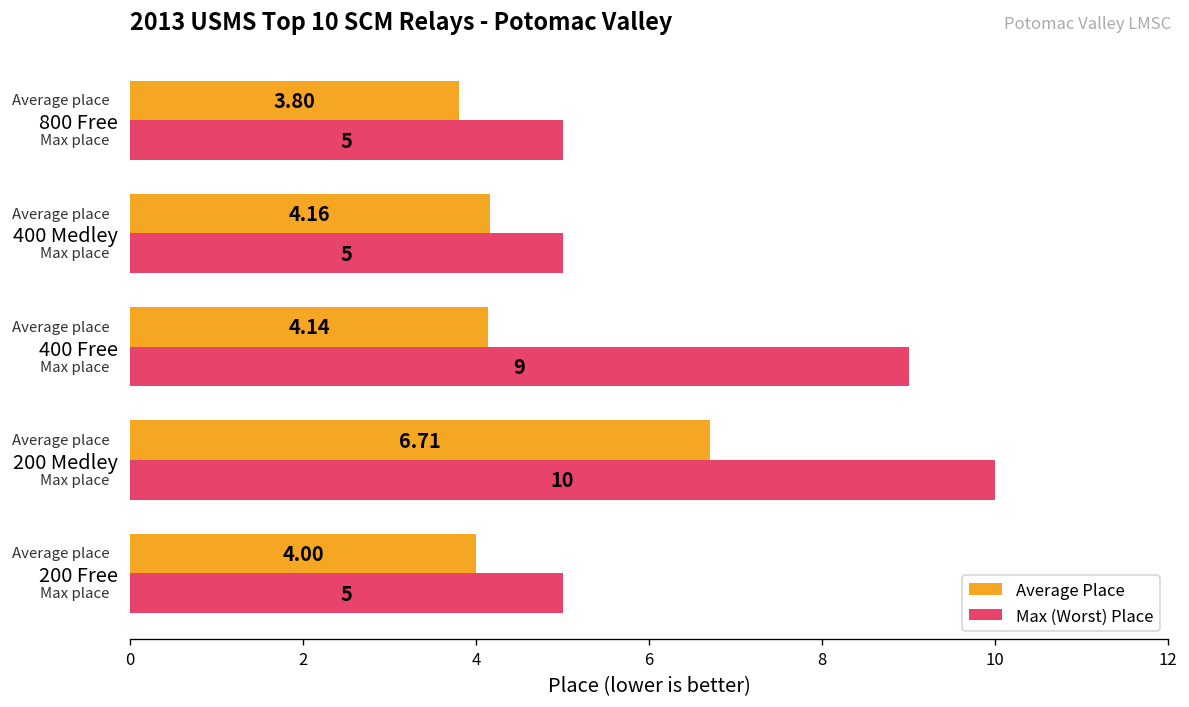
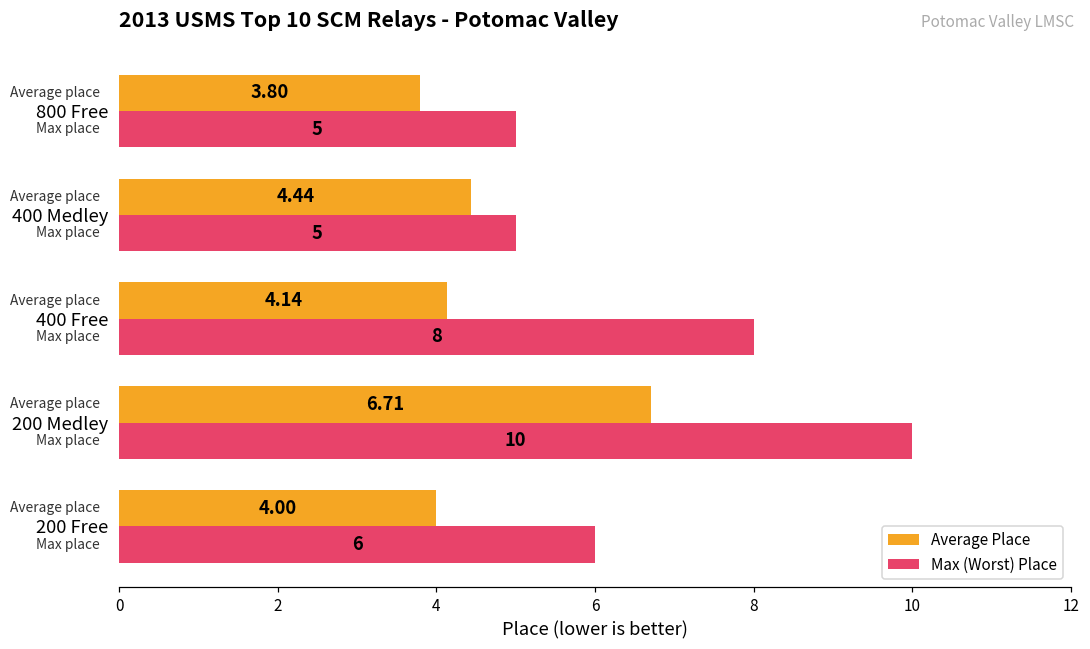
  {
    "Average Place": {
      "800 Free": 3.80,
-     "400 Medley": 4.16,
+     "400 Medley": 4.44,
      "400 Free": 4.14,
      "200 Medley": 6.71,
      "200 Free": 4.00
    },
    "Max (Worst) Place": {
      "800 Free": 5,
      "400 Medley": 5,
-     "400 Free": 9,
+     "400 Free": 8,
      "200 Medley": 10,
-     "200 Free": 5
+     "200 Free": 6
    }
  }
